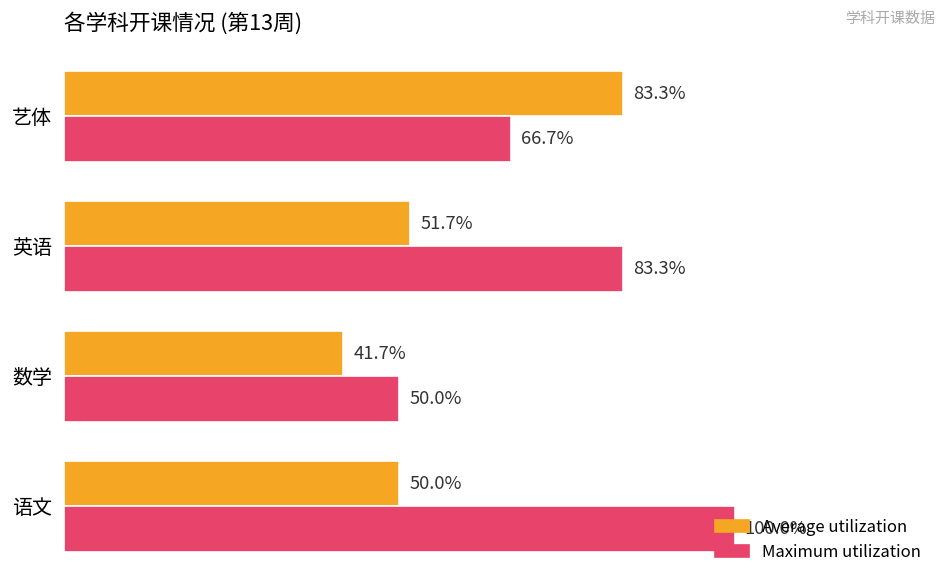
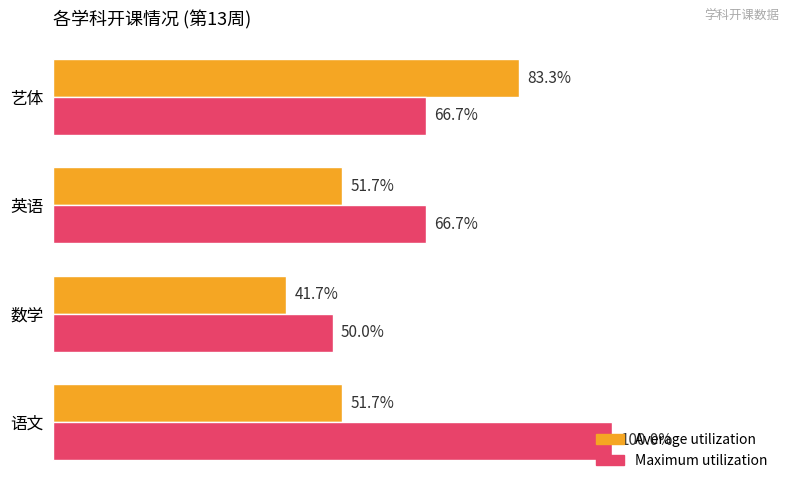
  {
    "Average utilization": {
      "艺体": "83.3%",
      "英语": "51.7%",
      "数学": "41.7%",
-     "语文": "50.0%"
+     "语文": "51.7%"
    },
    "Maximum utilization": {
      "艺体": "66.7%",
-     "英语": "83.3%",
+     "英语": "66.7%",
      "数学": "50.0%",
      "语文": "100.0%"
    }
  }
